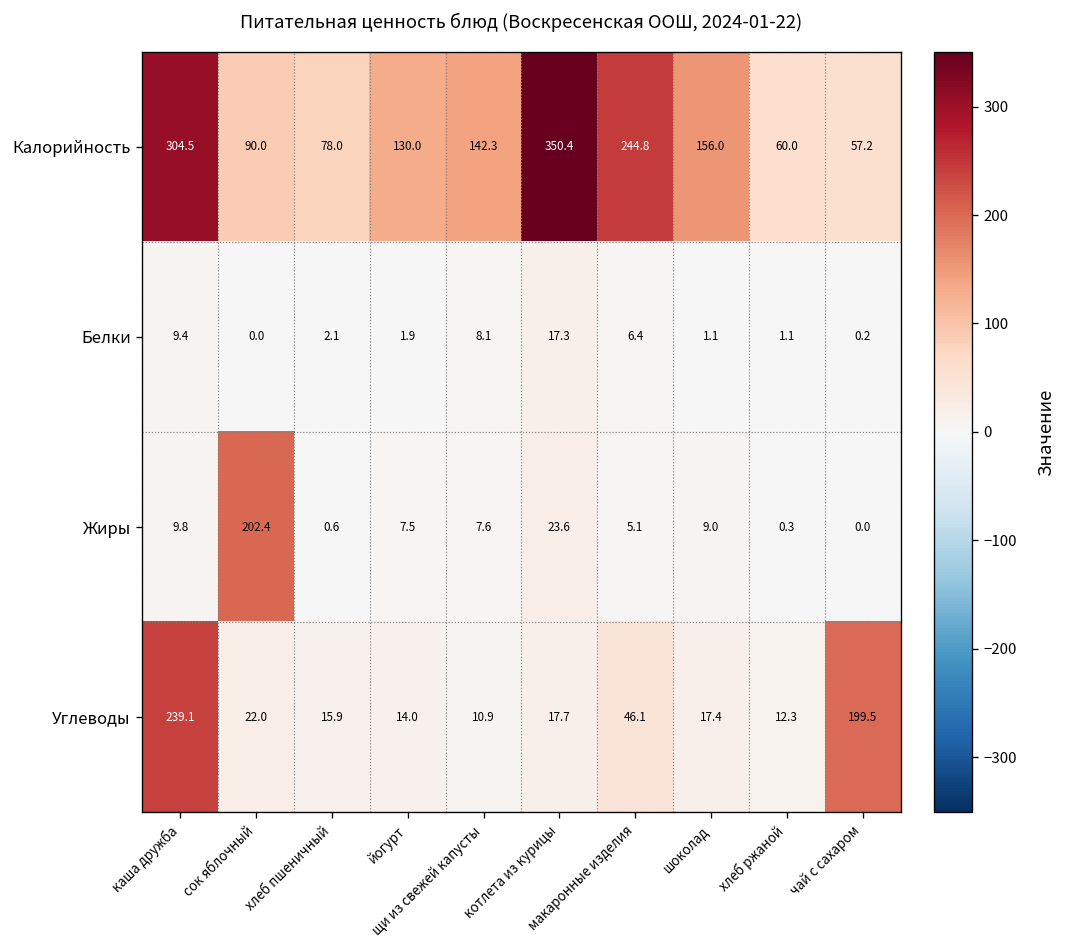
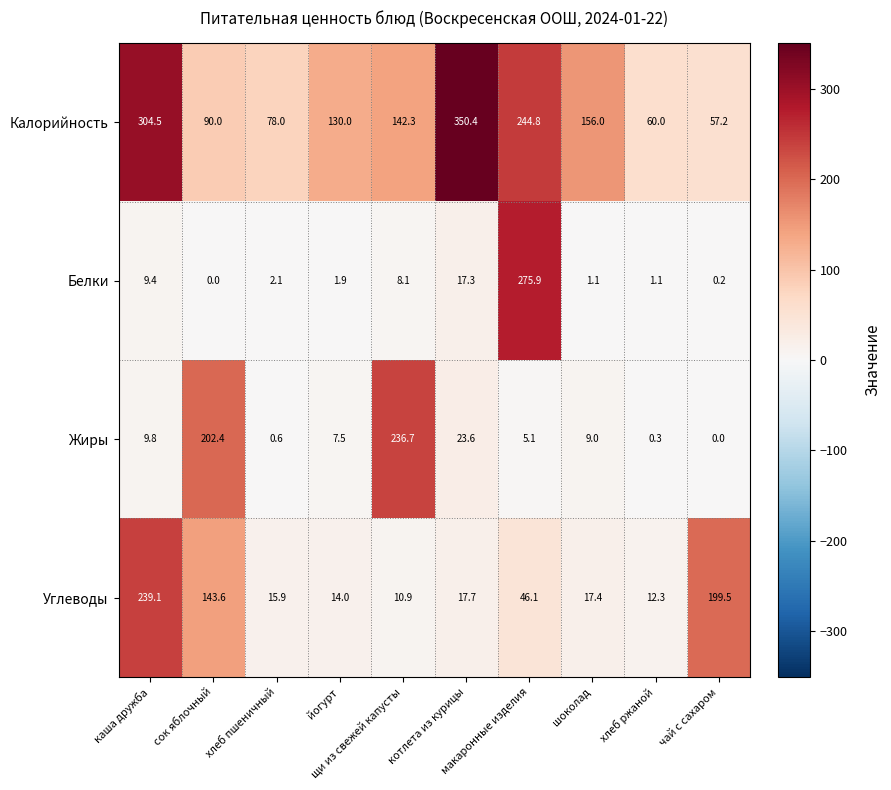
  {
    "Калорийность": {
      "каша дружба": 304.5,
      "сок яблочный": 90.0,
      "хлеб пшеничный": 78.0,
      "йогурт": 130.0,
      "щи из свежей капусты": 142.3,
      "котлета из курицы": 350.4,
      "макаронные изделия": 244.8,
      "шоколад": 156.0,
      "хлеб ржаной": 60.0,
      "чай с сахаром": 57.2
    },
    "Белки": {
      "каша дружба": 9.4,
      "сок яблочный": 0.0,
      "хлеб пшеничный": 2.1,
      "йогурт": 1.9,
      "щи из свежей капусты": 8.1,
      "котлета из курицы": 17.3,
-     "макаронные изделия": 6.4,
+     "макаронные изделия": 275.9,
      "шоколад": 1.1,
      "хлеб ржаной": 1.1,
      "чай с сахаром": 0.2
    },
    "Жиры": {
      "каша дружба": 9.8,
      "сок яблочный": 202.4,
      "хлеб пшеничный": 0.6,
      "йогурт": 7.5,
-     "щи из свежей капусты": 7.6,
+     "щи из свежей капусты": 236.7,
      "котлета из курицы": 23.6,
      "макаронные изделия": 5.1,
      "шоколад": 9.0,
      "хлеб ржаной": 0.3,
      "чай с сахаром": 0.0
    },
    "Углеводы": {
      "каша дружба": 239.1,
-     "сок яблочный": 22.0,
+     "сок яблочный": 143.6,
      "хлеб пшеничный": 15.9,
      "йогурт": 14.0,
      "щи из свежей капусты": 10.9,
      "котлета из курицы": 17.7,
      "макаронные изделия": 46.1,
      "шоколад": 17.4,
      "хлеб ржаной": 12.3,
      "чай с сахаром": 199.5
    }
  }
